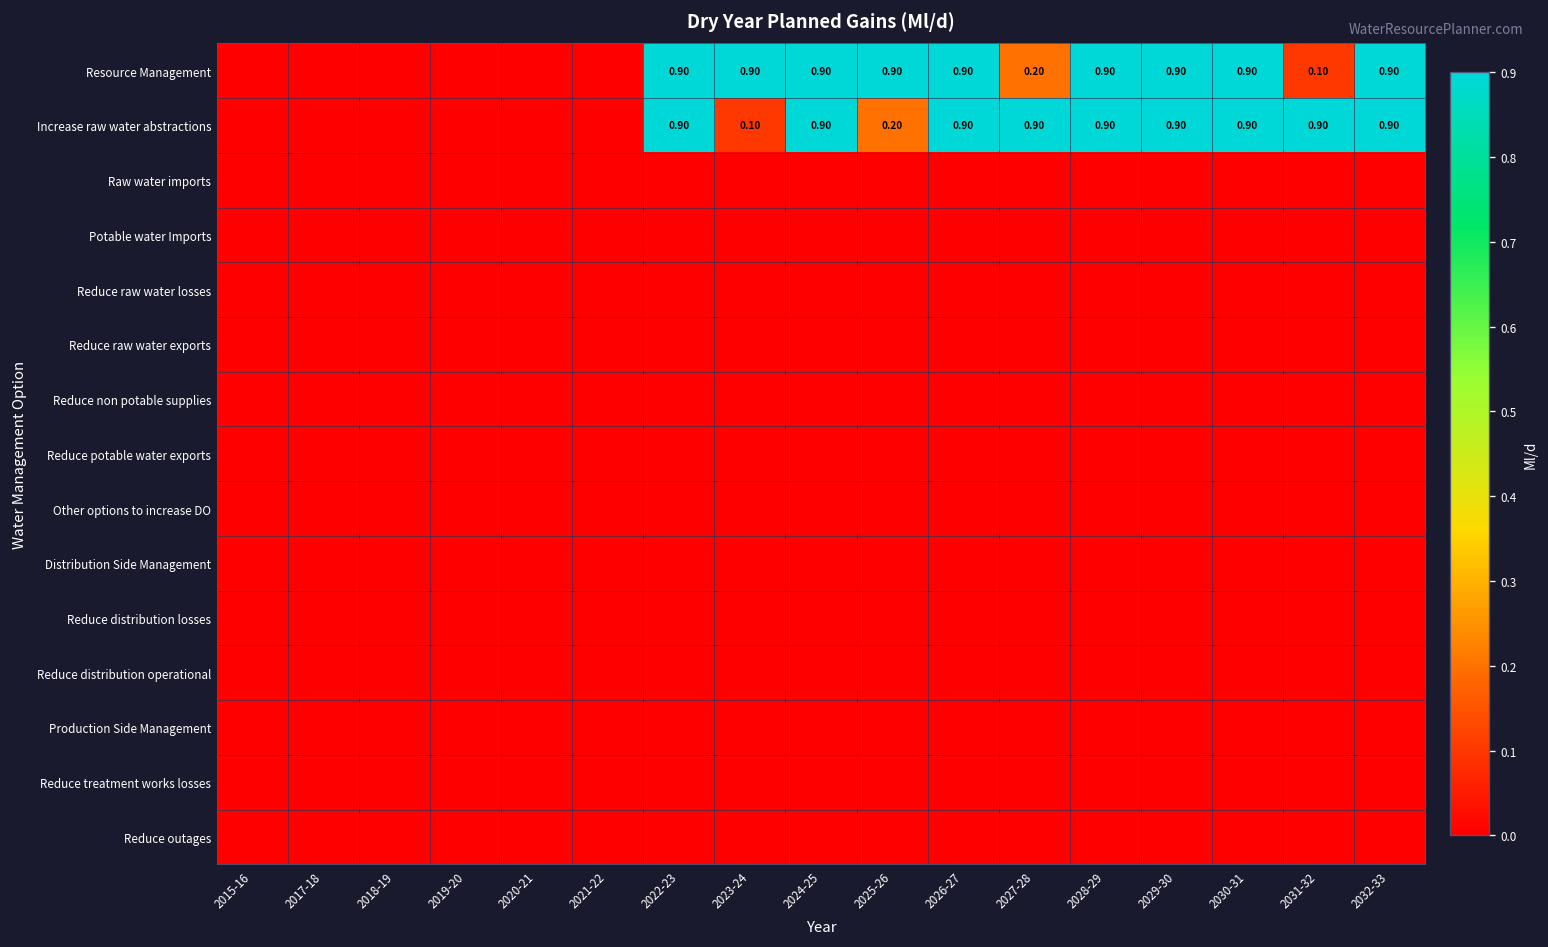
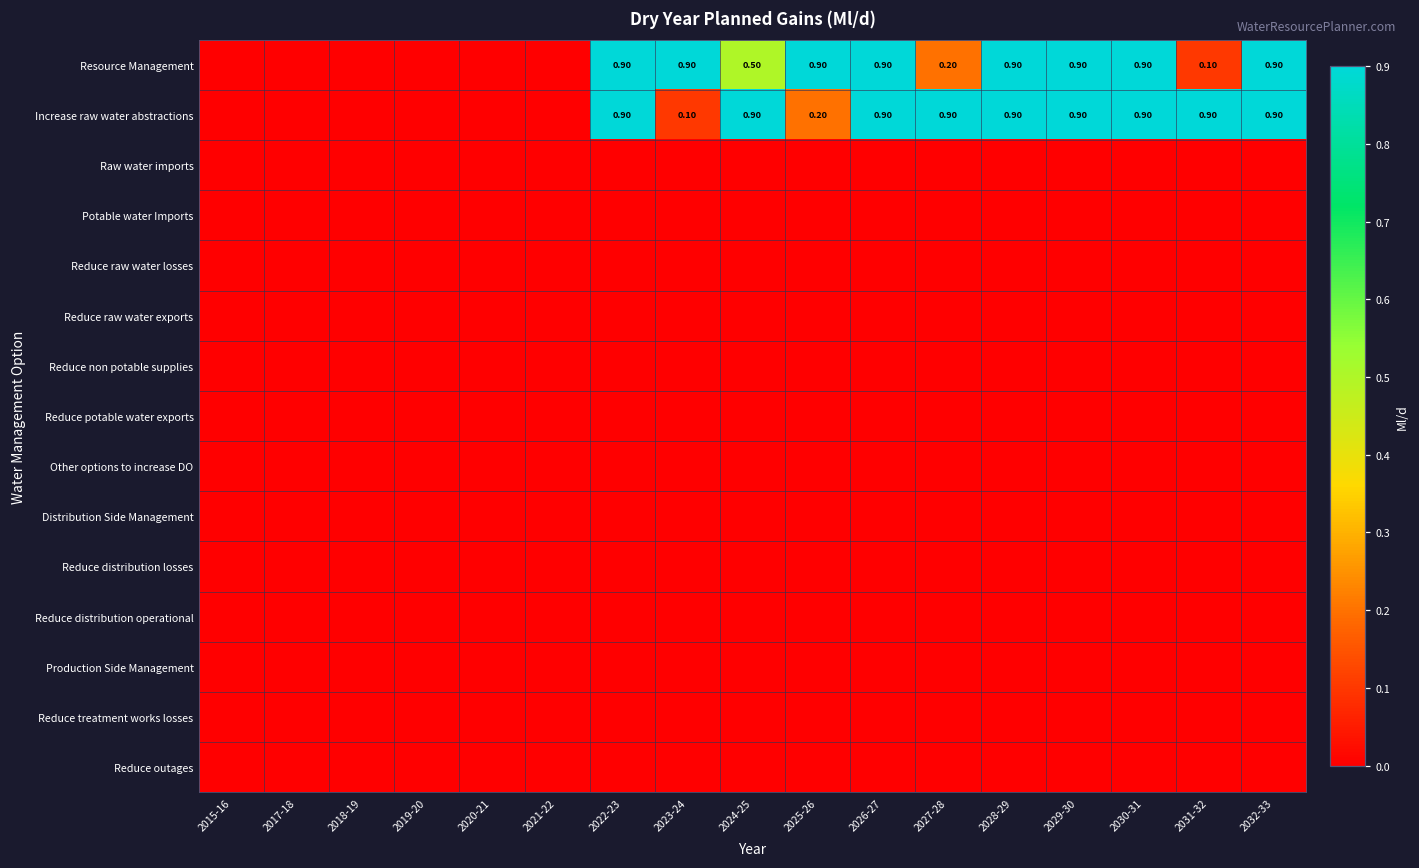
  {
    "Resource Management": {
      "2022-23": 0.90,
      "2023-24": 0.90,
-     "2024-25": 0.90,
+     "2024-25": 0.50,
      "2025-26": 0.90,
      "2026-27": 0.90,
      "2027-28": 0.20,
      "2028-29": 0.90,
      "2029-30": 0.90,
      "2030-31": 0.90,
      "2031-32": 0.10,
      "2032-33": 0.90
    },
    "Increase raw water abstractions": {
      "2022-23": 0.90,
      "2023-24": 0.10,
      "2024-25": 0.90,
      "2025-26": 0.20,
      "2026-27": 0.90,
      "2027-28": 0.90,
      "2028-29": 0.90,
      "2029-30": 0.90,
      "2030-31": 0.90,
      "2031-32": 0.90,
      "2032-33": 0.90
    }
  }
